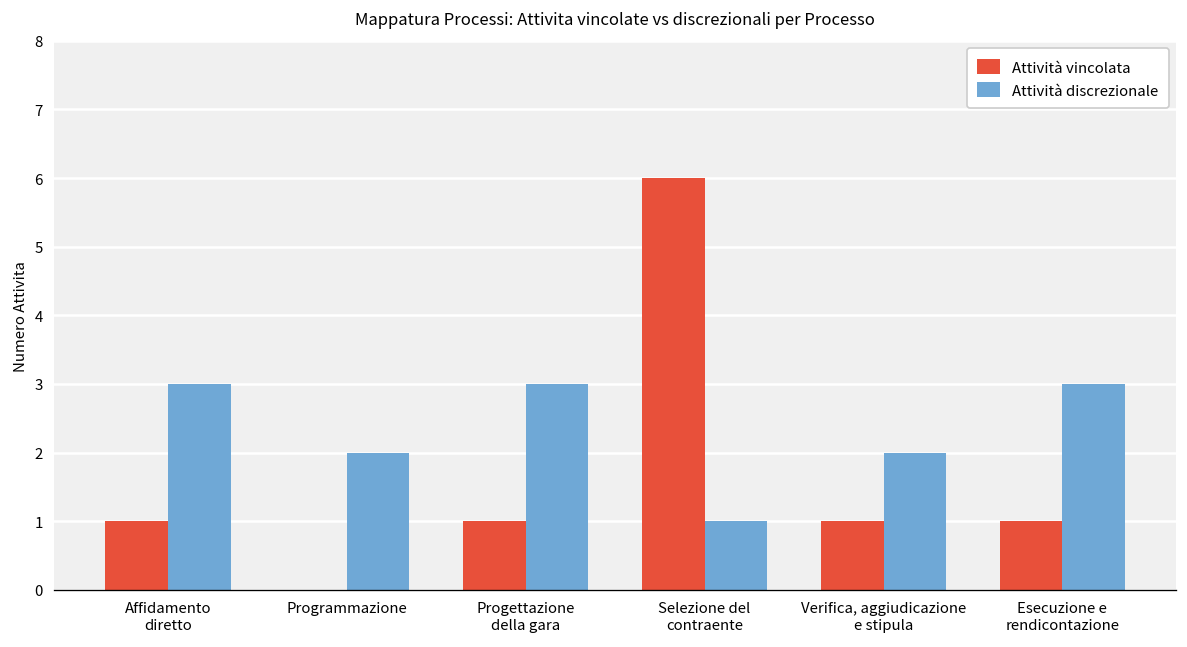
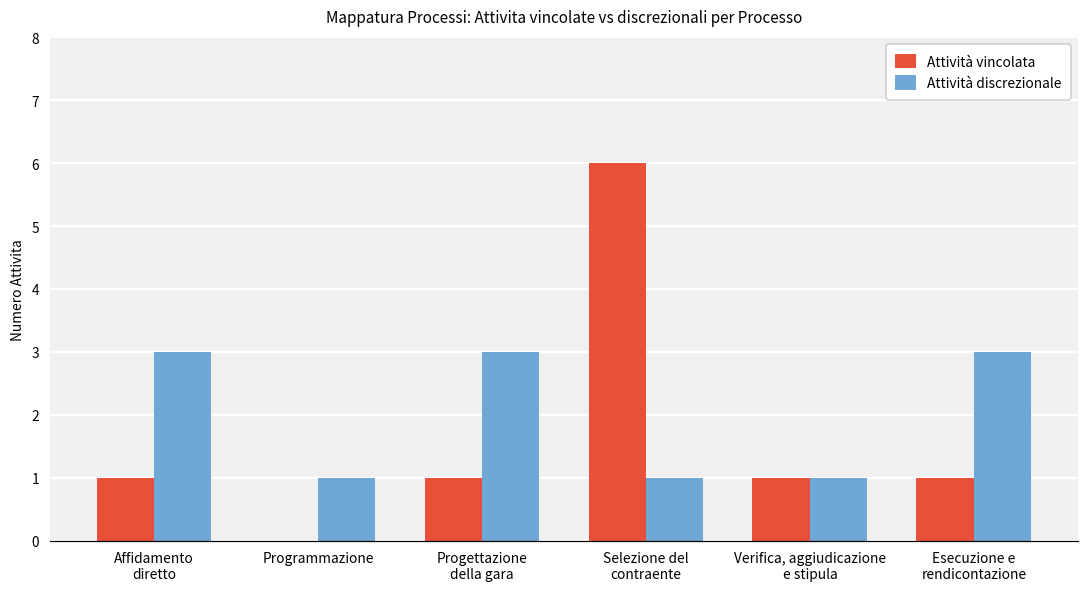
  {
    "Attività vincolata": {
      "Affidamento diretto": 1,
      "Programmazione": 0,
      "Progettazione della gara": 1,
      "Selezione del contraente": 6,
      "Verifica, aggiudicazione e stipula": 1,
      "Esecuzione e rendicontazione": 1
    },
    "Attività discrezionale": {
      "Affidamento diretto": 3,
-     "Programmazione": 2,
+     "Programmazione": 1,
      "Progettazione della gara": 3,
      "Selezione del contraente": 1,
-     "Verifica, aggiudicazione e stipula": 2,
+     "Verifica, aggiudicazione e stipula": 1,
      "Esecuzione e rendicontazione": 3
    }
  }
